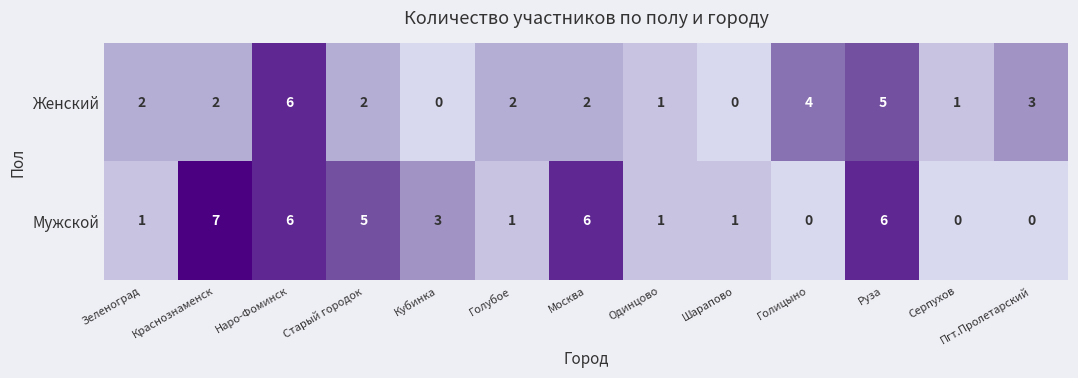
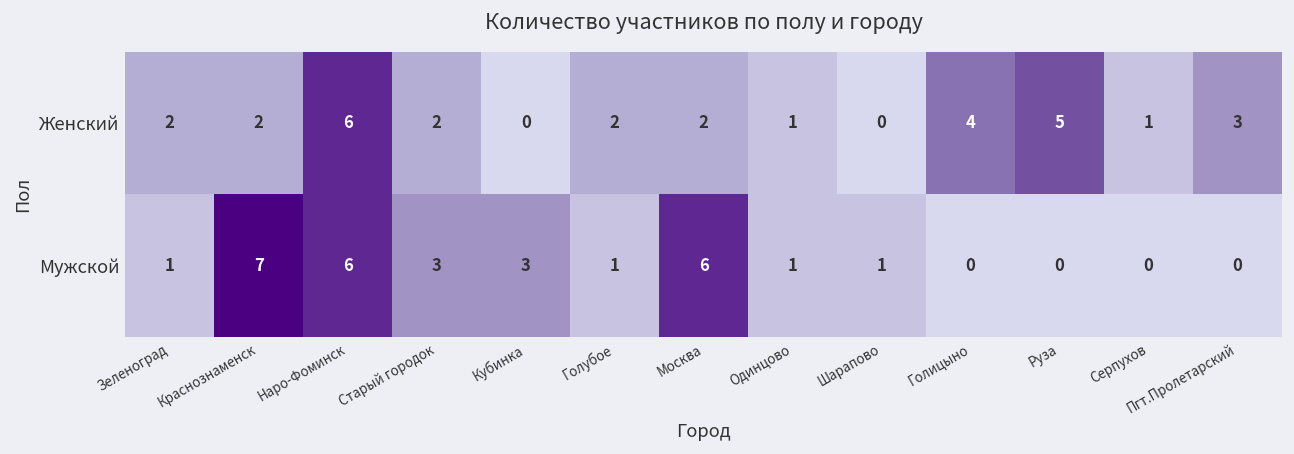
  {
    "Женский": {
      "Зеленоград": 2,
      "Краснознаменск": 2,
      "Наро-Фоминск": 6,
      "Старый городок": 2,
      "Кубинка": 0,
      "Голубое": 2,
      "Москва": 2,
      "Одинцово": 1,
      "Шарапово": 0,
      "Голицыно": 4,
      "Руза": 5,
      "Серпухов": 1,
      "Пгт.Пролетарский": 3
    },
    "Мужской": {
      "Зеленоград": 1,
      "Краснознаменск": 7,
      "Наро-Фоминск": 6,
-     "Старый городок": 5,
+     "Старый городок": 3,
      "Кубинка": 3,
      "Голубое": 1,
      "Москва": 6,
      "Одинцово": 1,
      "Шарапово": 1,
      "Голицыно": 0,
-     "Руза": 6,
+     "Руза": 0,
      "Серпухов": 0,
      "Пгт.Пролетарский": 0
    }
  }
